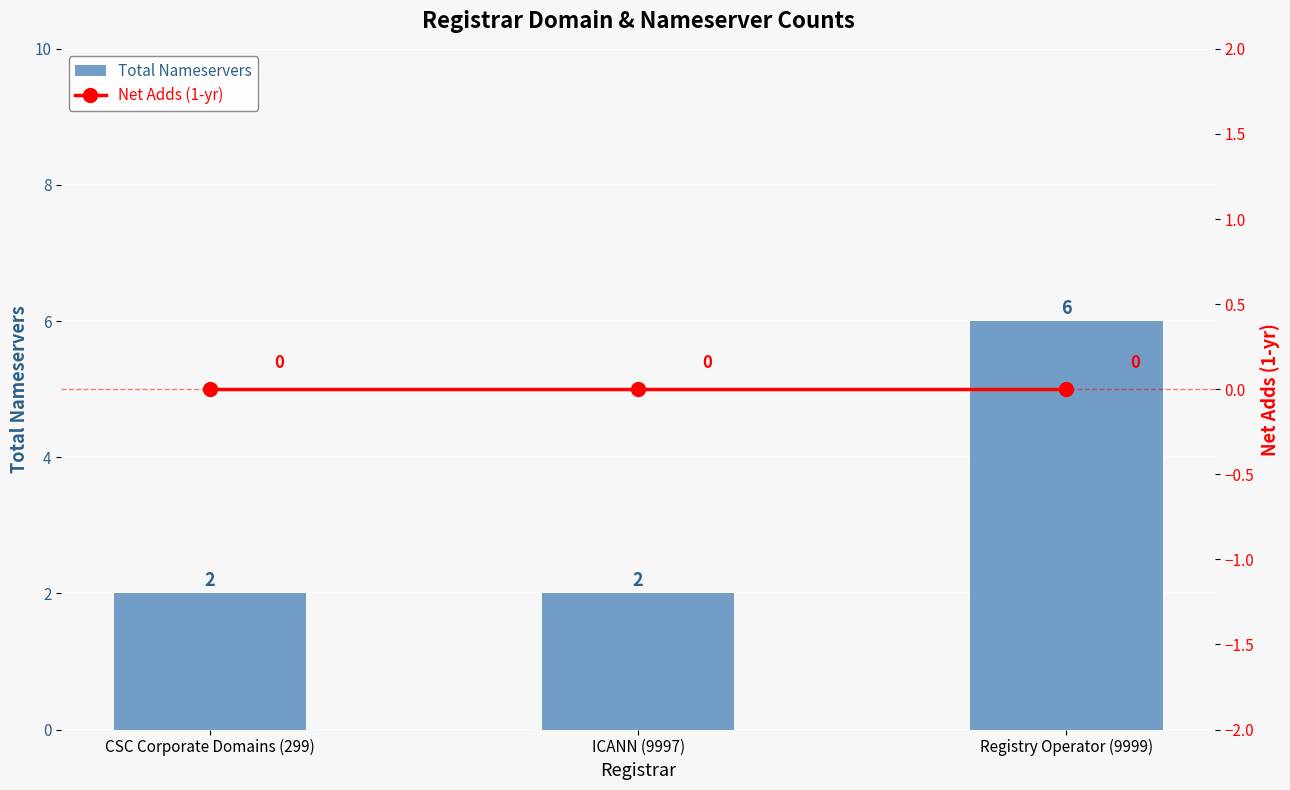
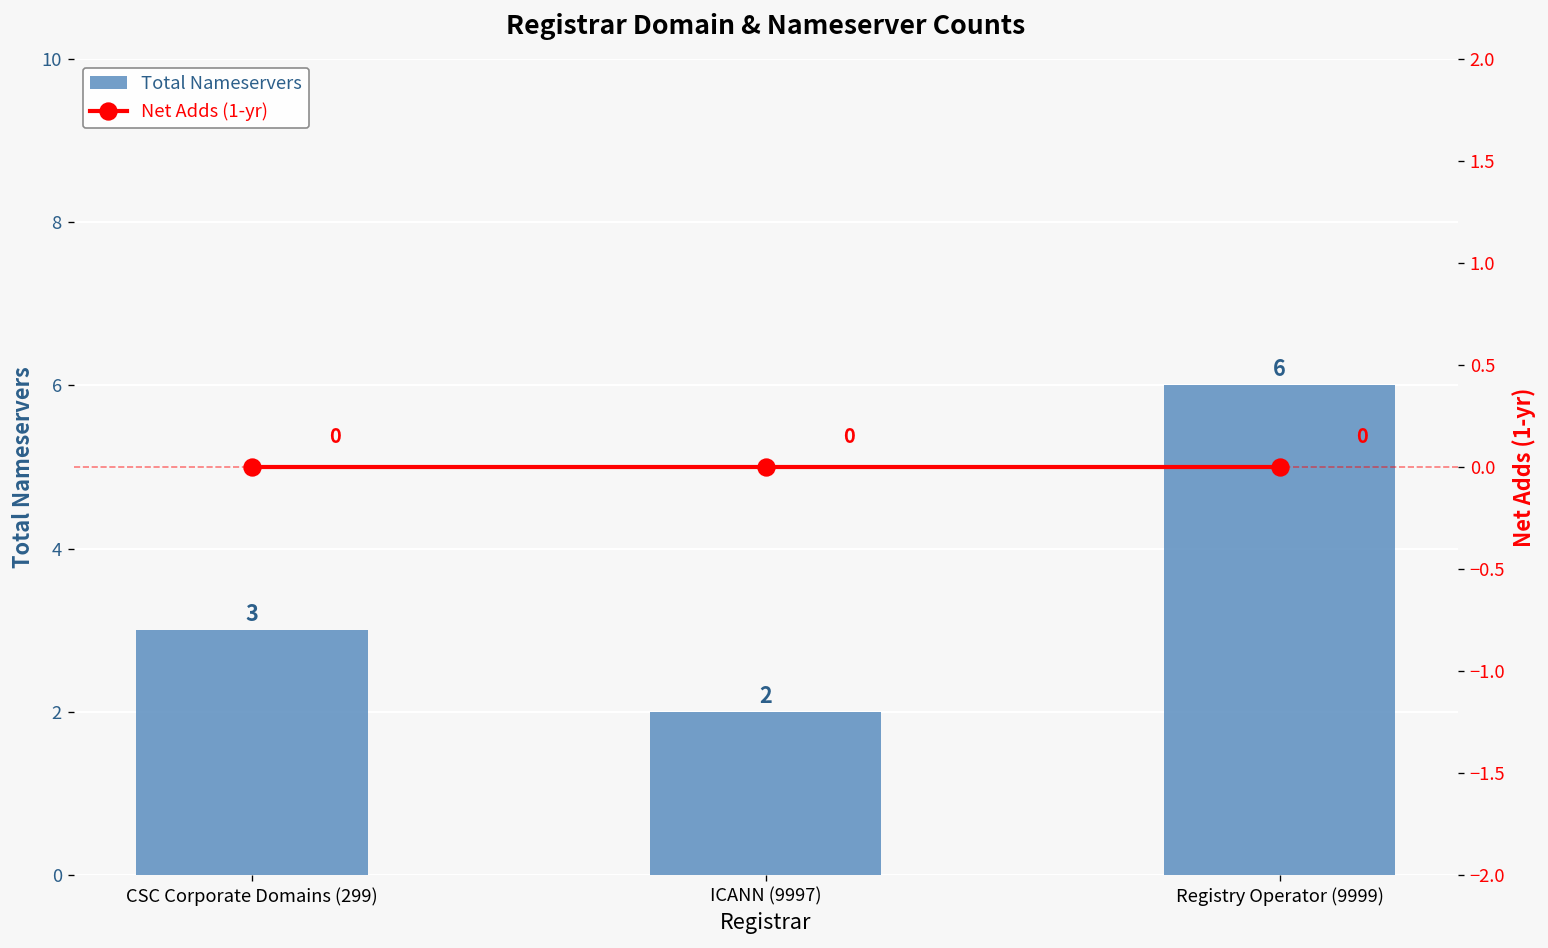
  {
    "Total Nameservers": {
-     "CSC Corporate Domains (299)": 2,
+     "CSC Corporate Domains (299)": 3,
      "ICANN (9997)": 2,
      "Registry Operator (9999)": 6
    }
  }
